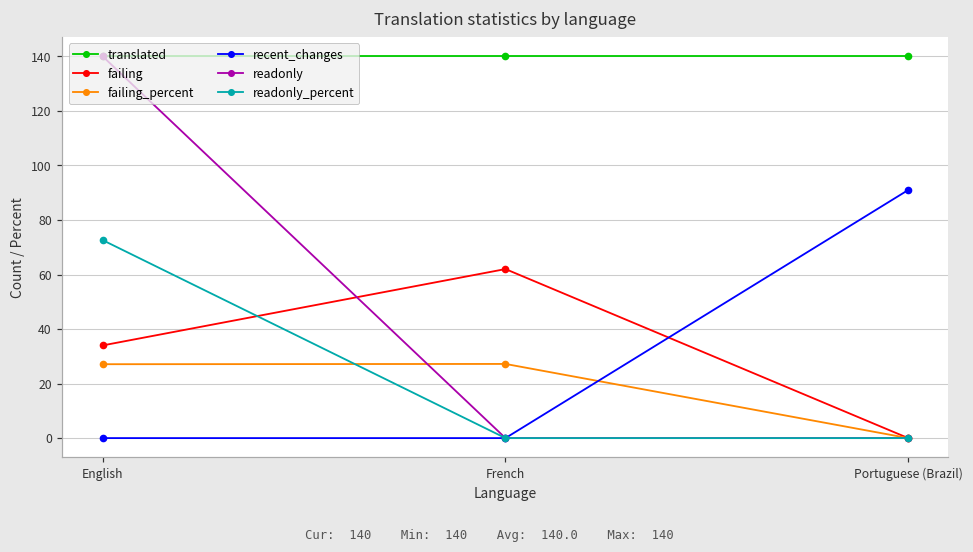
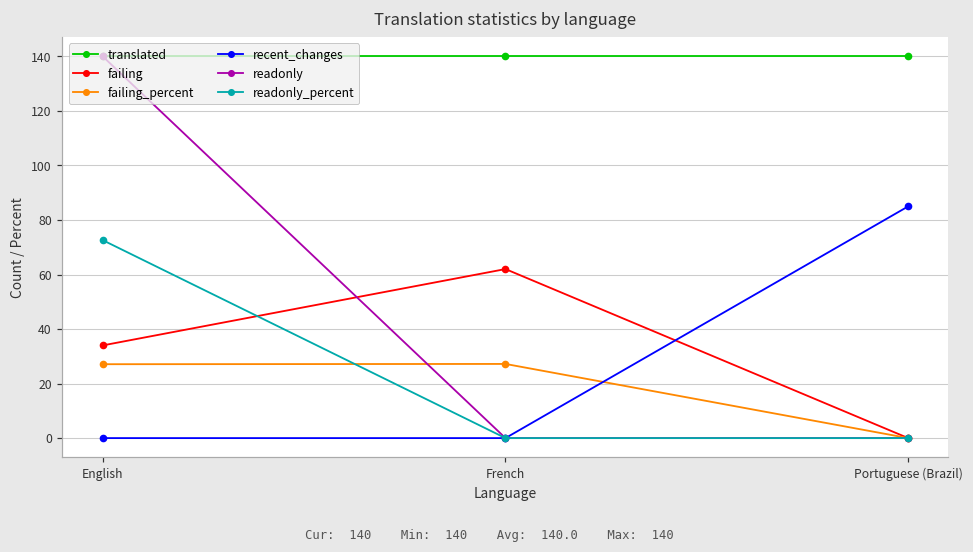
  {
    "translated": {
      "French": 140,
      "Portuguese (Brazil)": 140
    },
    "failing": {
      "English": 34,
      "French": 62
    },
    "failing_percent": {
      "English": 27,
      "French": 27
    },
    "recent_changes": {
      "English": 0,
-     "Portuguese (Brazil)": 91
+     "Portuguese (Brazil)": 85
    },
    "readonly_percent": {
      "English": 73
    }
  }
